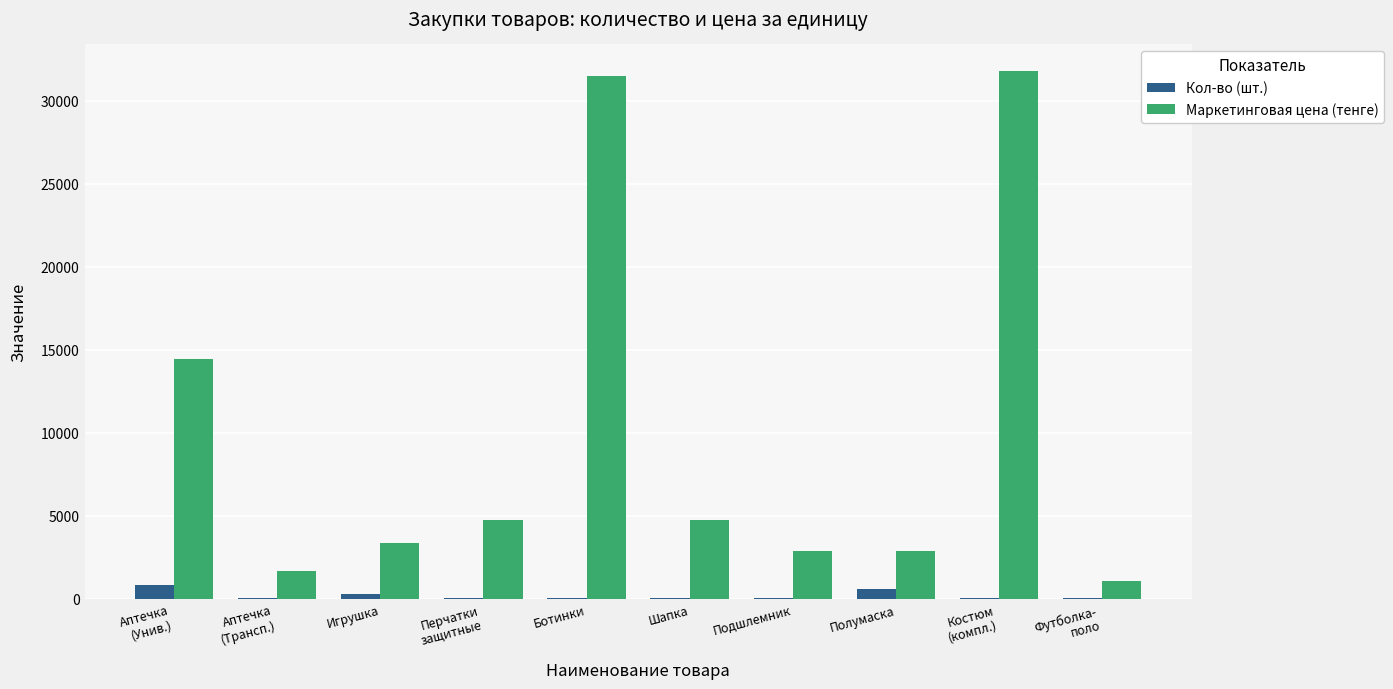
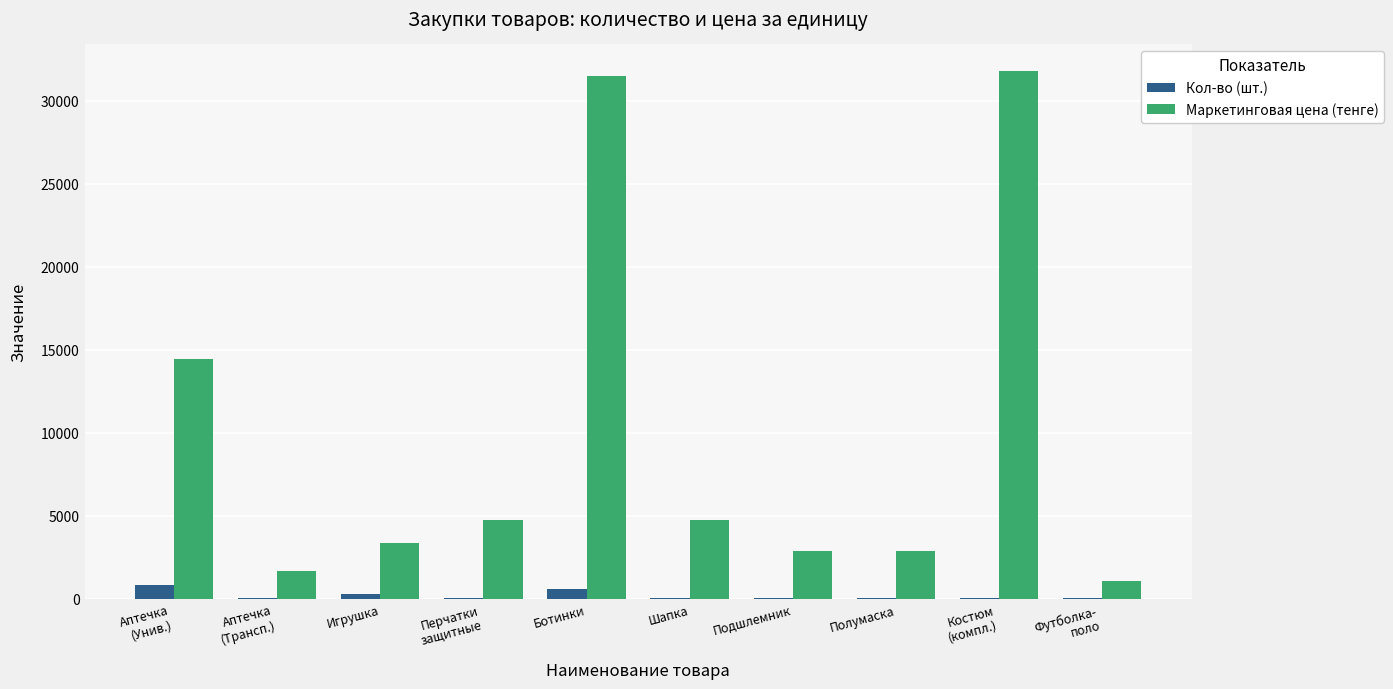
  {
    "Кол-во (шт.)": {
      "Аптечка (Унив.)": 800,
      "Игрушка": 300,
-     "Ботинки": 100,
-     "Полумаска": 600
+     "Ботинки": 600,
+     "Полумаска": 100
    },
    "Маркетинговая цена (тенге)": {
      "Аптечка (Унив.)": 14400,
      "Аптечка (Трансп.)": 1700,
      "Игрушка": 3400,
      "Перчатки защитные": 4800,
      "Ботинки": 31500,
      "Шапка": 4800,
      "Подшлемник": 2900,
      "Полумаска": 2900,
      "Костюм (компл.)": 31800,
      "Футболка- поло": 1100
    }
  }
